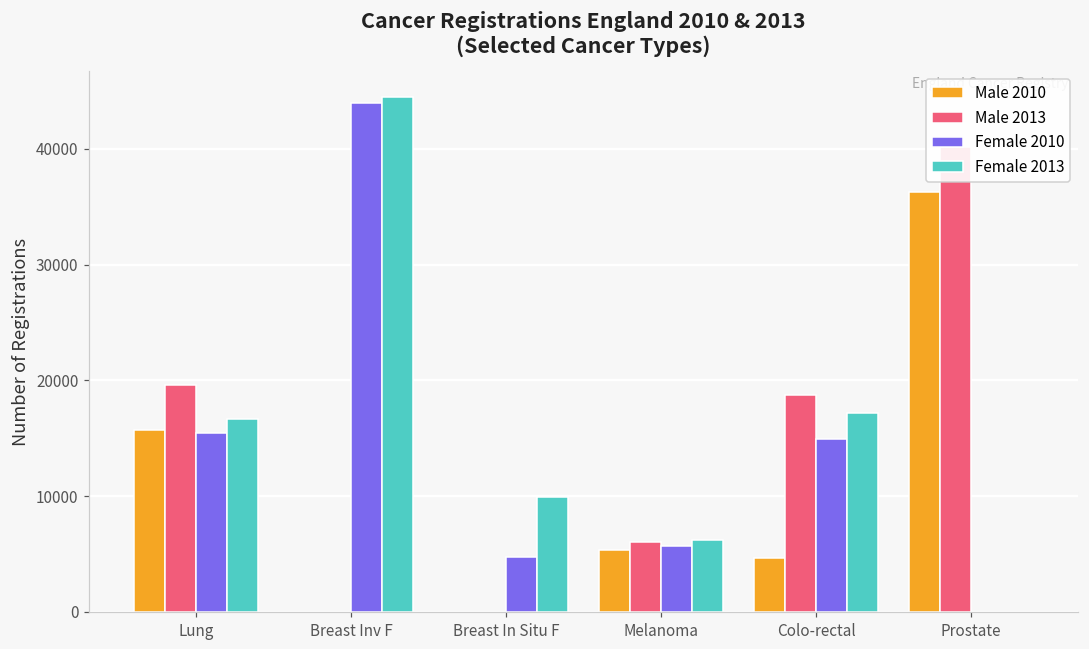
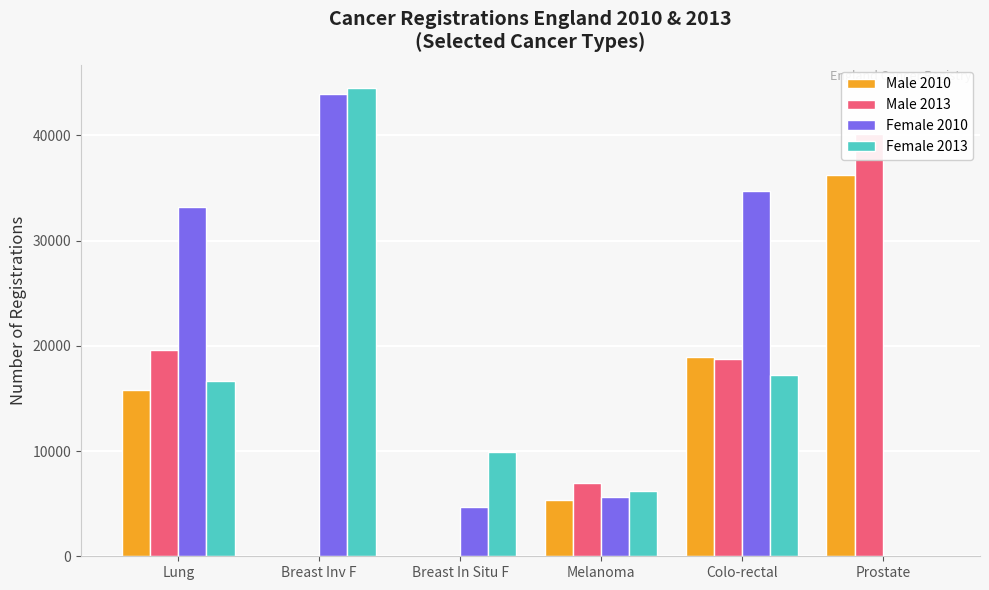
  {
    "Male 2010": {
      "Lung": 15800,
      "Breast Inv F": 0,
      "Breast In Situ F": 0,
      "Melanoma": 5300,
-     "Colo-rectal": 4700,
+     "Colo-rectal": 18900,
      "Prostate": 36300
    },
    "Male 2013": {
      "Lung": 19600,
      "Breast Inv F": 0,
      "Breast In Situ F": 0,
-     "Melanoma": 6000,
+     "Melanoma": 7000,
      "Colo-rectal": 18800
    },
    "Female 2010": {
-     "Lung": 15400,
+     "Lung": 33200,
      "Breast Inv F": 43900,
      "Breast In Situ F": 4700,
      "Melanoma": 5700,
-     "Colo-rectal": 14900,
+     "Colo-rectal": 34800,
      "Prostate": 0
    },
    "Female 2013": {
      "Lung": 16700,
      "Breast Inv F": 44500,
      "Breast In Situ F": 9900,
      "Melanoma": 6200,
      "Colo-rectal": 17200,
      "Prostate": 0
    }
  }
